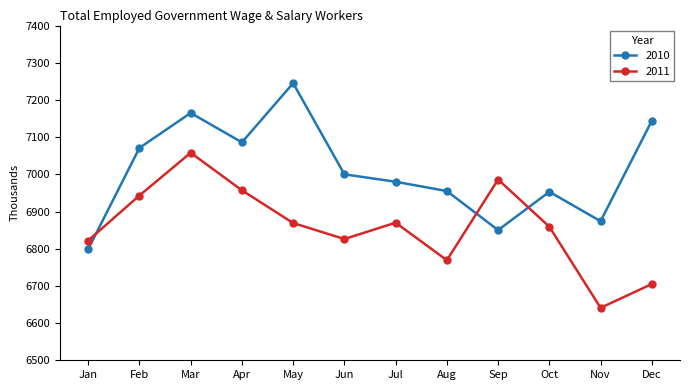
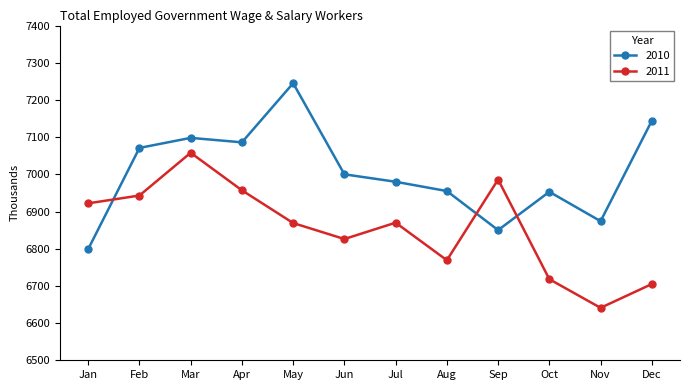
  {
    "2010": {
      "Jan": 6800,
      "Feb": 7070,
-     "Mar": 7170,
+     "Mar": 7100,
      "Apr": 7090,
      "May": 7250,
      "Jun": 7000,
      "Jul": 6980,
      "Aug": 6960,
      "Sep": 6850,
      "Oct": 6950,
      "Nov": 6870,
      "Dec": 7140
    },
    "2011": {
-     "Jan": 6820,
+     "Jan": 6920,
      "Feb": 6940,
      "Mar": 7060,
      "Apr": 6960,
      "May": 6870,
      "Jun": 6830,
      "Jul": 6870,
      "Aug": 6770,
      "Sep": 6990,
-     "Oct": 6860,
+     "Oct": 6720,
      "Nov": 6640,
      "Dec": 6710
    }
  }
